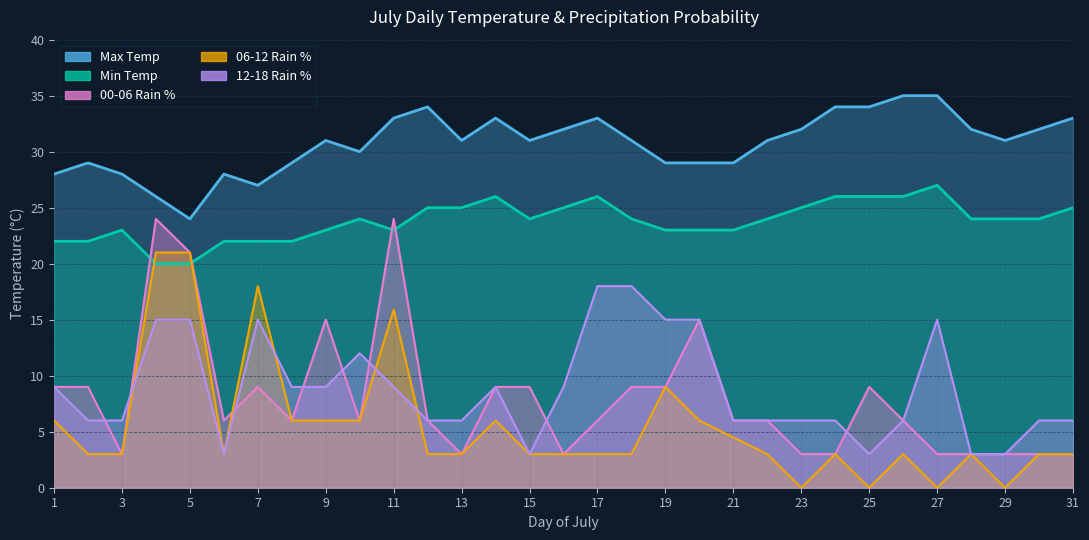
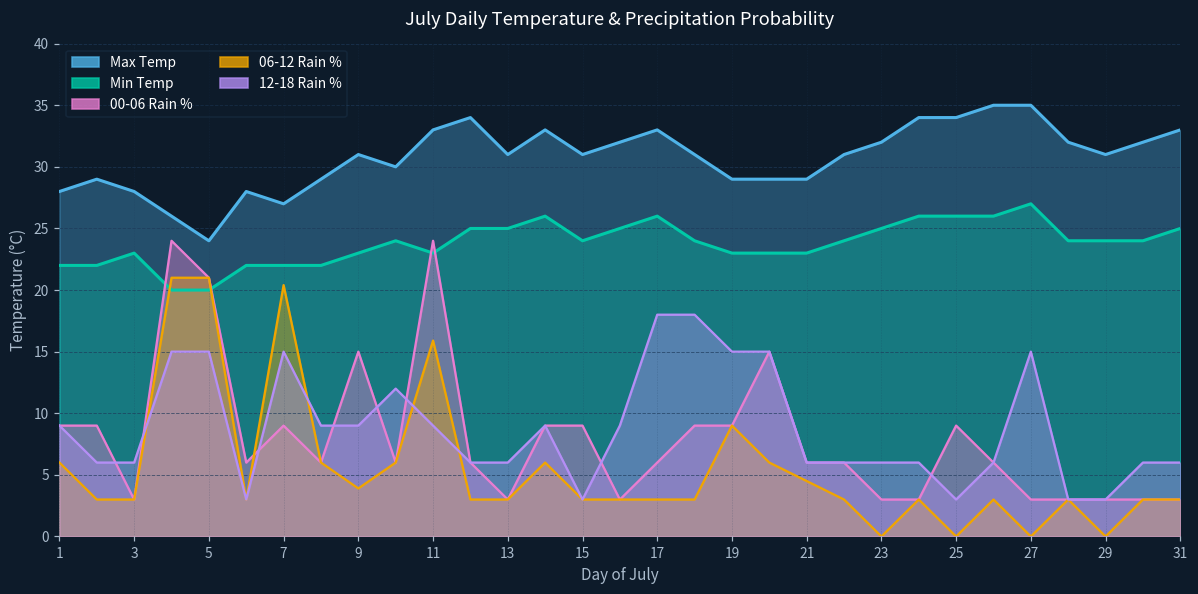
  {
    "06-12 Rain %": {
      "1": 6.0,
-     "7": 18.0,
-     "9": 6.0,
+     "7": 20.4,
+     "9": 3.9,
      "11": 15.9,
      "17": 3.0,
      "21": 4.5,
      "23": 0.0,
      "25": 0.0,
      "27": 0.0,
      "29": 0.0
    }
  }
